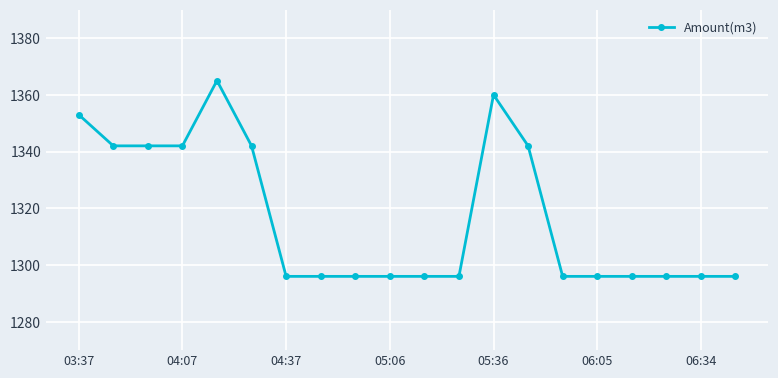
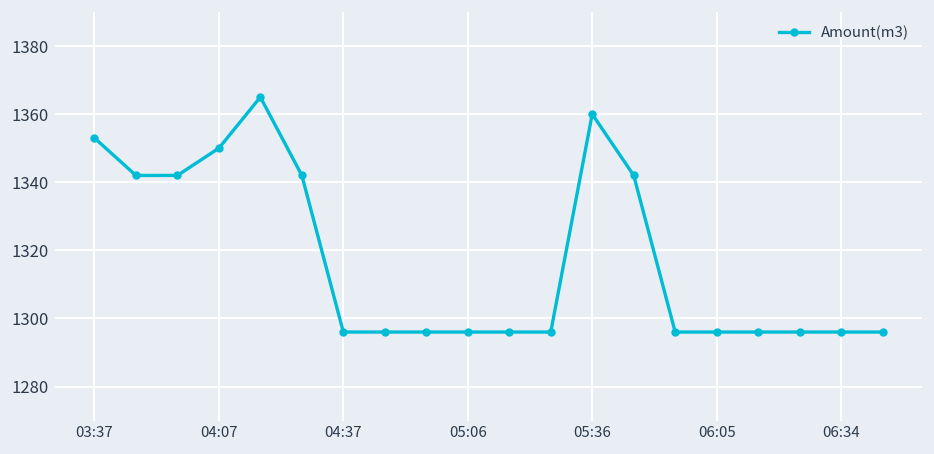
  {
    "03:37": 1353,
-   "04:07": 1342,
+   "04:07": 1350,
    "04:37": 1296,
    "05:06": 1296,
    "05:36": 1360,
    "06:05": 1296,
    "06:34": 1296
  }
